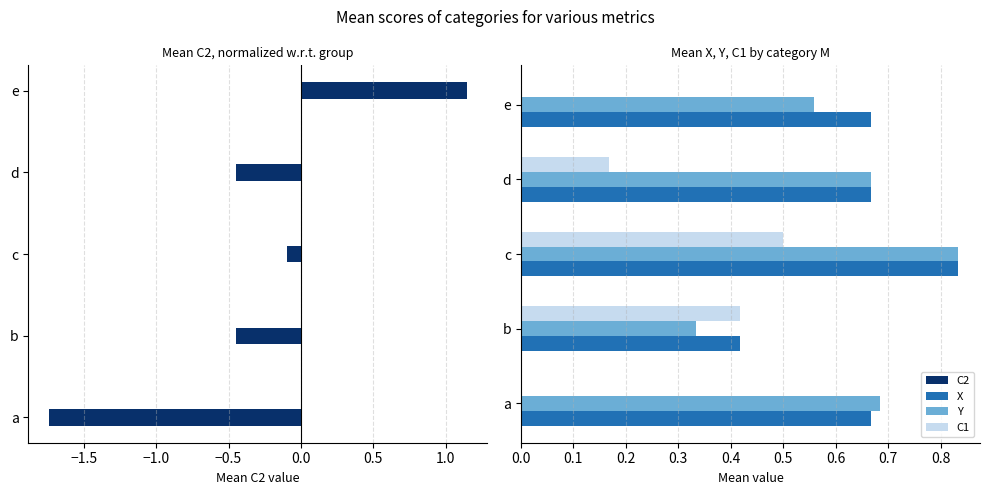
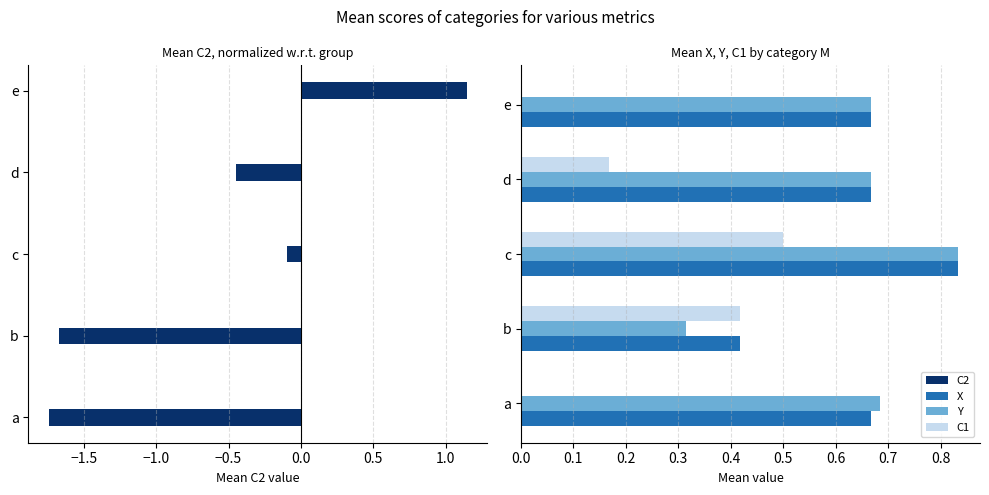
  {
    "Mean C2, normalized w.r.t. group": {
      "e": 1.14,
      "d": -0.45,
      "c": -0.09,
-     "b": -0.45,
+     "b": -1.67,
      "a": -1.74
    },
    "Mean X, Y, C1 by category M": {
      "X": {
        "e": 0.67,
        "d": 0.67,
        "c": 0.83,
        "b": 0.42,
        "a": 0.67
      },
      "Y": {
-       "e": 0.56,
+       "e": 0.67,
        "d": 0.67,
        "c": 0.83,
-       "b": 0.33,
+       "b": 0.31,
        "a": 0.68
      },
      "C1": {
        "e": 0.00,
        "d": 0.17,
        "c": 0.50,
        "b": 0.42,
        "a": 0.00
      }
    }
  }
